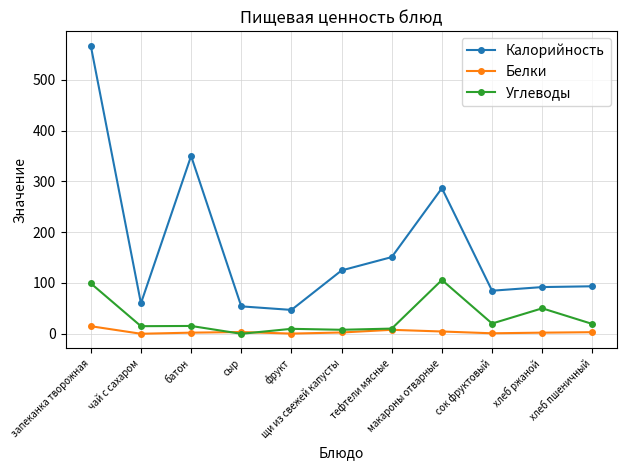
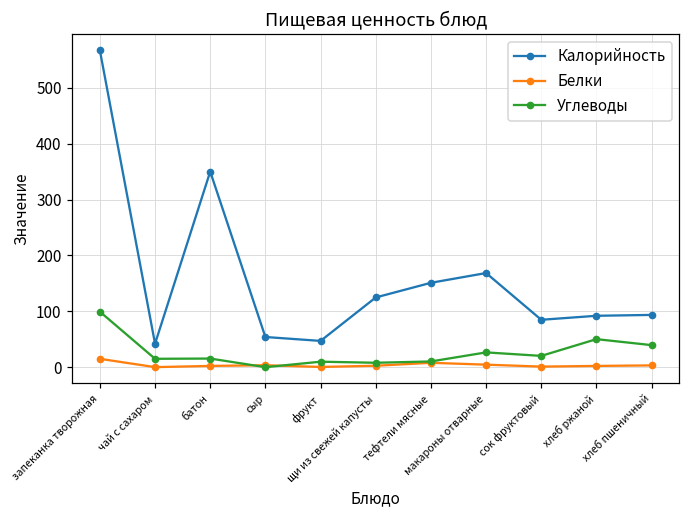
  {
    "Калорийность": {
      "запеканка творожная": 570,
-     "чай с сахаром": 60,
+     "чай с сахаром": 40,
      "батон": 350,
      "сыр": 50,
      "фрукт": 50,
      "щи из свежей капусты": 120,
      "тефтели мясные": 150,
-     "макароны отварные": 290,
+     "макароны отварные": 170,
      "сок фруктовый": 80,
      "хлеб ржаной": 90,
      "хлеб пшеничный": 90
    },
    "Белки": {
      "запеканка творожная": 10,
      "чай с сахаром": 0,
      "батон": 0,
      "фрукт": 0,
      "щи из свежей капусты": 0,
      "макароны отварные": 0,
      "сок фруктовый": 0,
      "хлеб ржаной": 0,
      "хлеб пшеничный": 0
    },
    "Углеводы": {
      "запеканка творожная": 100,
      "чай с сахаром": 20,
      "батон": 20,
      "фрукт": 10,
      "щи из свежей капусты": 10,
-     "макароны отварные": 110,
+     "макароны отварные": 30,
      "сок фруктовый": 20,
      "хлеб ржаной": 50,
-     "хлеб пшеничный": 20
+     "хлеб пшеничный": 40
    }
  }
